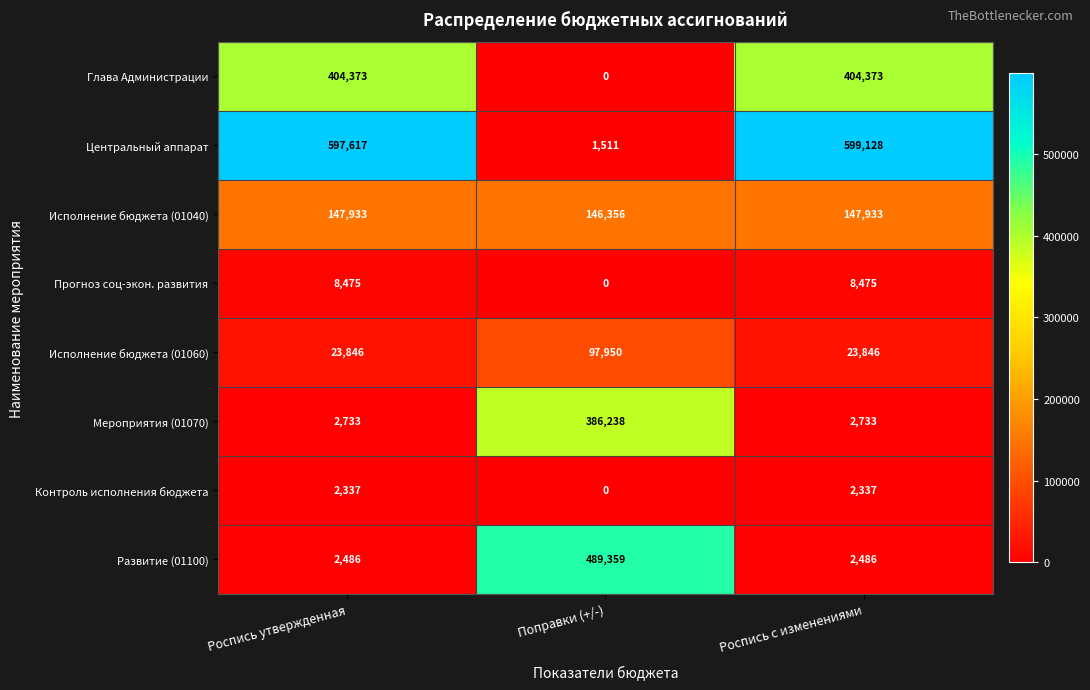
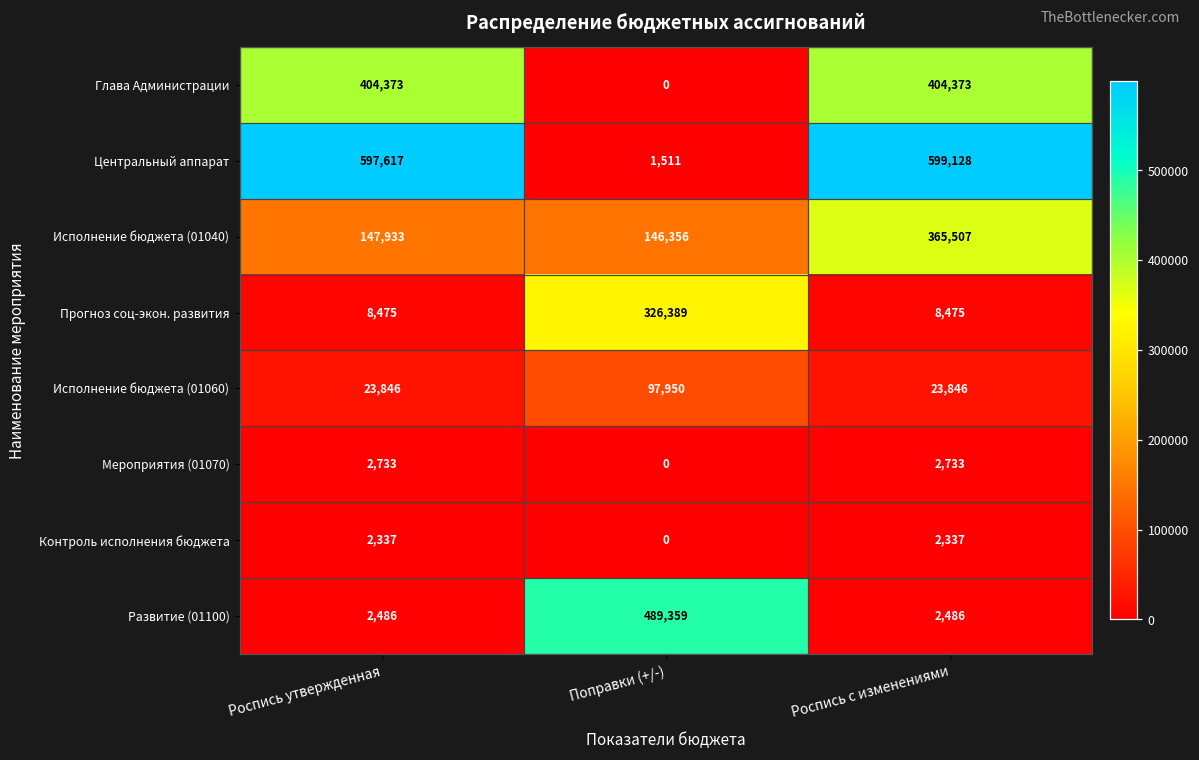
  {
    "Глава Администрации": {
      "Роспись утвержденная": "404,373",
      "Поправки (+/-)": "0",
      "Роспись с изменениями": "404,373"
    },
    "Центральный аппарат": {
      "Роспись утвержденная": "597,617",
      "Поправки (+/-)": "1,511",
      "Роспись с изменениями": "599,128"
    },
    "Исполнение бюджета (01040)": {
      "Роспись утвержденная": "147,933",
      "Поправки (+/-)": "146,356",
-     "Роспись с изменениями": "147,933"
+     "Роспись с изменениями": "365,507"
    },
    "Прогноз соц-экон. развития": {
      "Роспись утвержденная": "8,475",
-     "Поправки (+/-)": "0",
+     "Поправки (+/-)": "326,389",
      "Роспись с изменениями": "8,475"
    },
    "Исполнение бюджета (01060)": {
      "Роспись утвержденная": "23,846",
      "Поправки (+/-)": "97,950",
      "Роспись с изменениями": "23,846"
    },
    "Мероприятия (01070)": {
      "Роспись утвержденная": "2,733",
-     "Поправки (+/-)": "386,238",
+     "Поправки (+/-)": "0",
      "Роспись с изменениями": "2,733"
    },
    "Контроль исполнения бюджета": {
      "Роспись утвержденная": "2,337",
      "Поправки (+/-)": "0",
      "Роспись с изменениями": "2,337"
    },
    "Развитие (01100)": {
      "Роспись утвержденная": "2,486",
      "Поправки (+/-)": "489,359",
      "Роспись с изменениями": "2,486"
    }
  }
